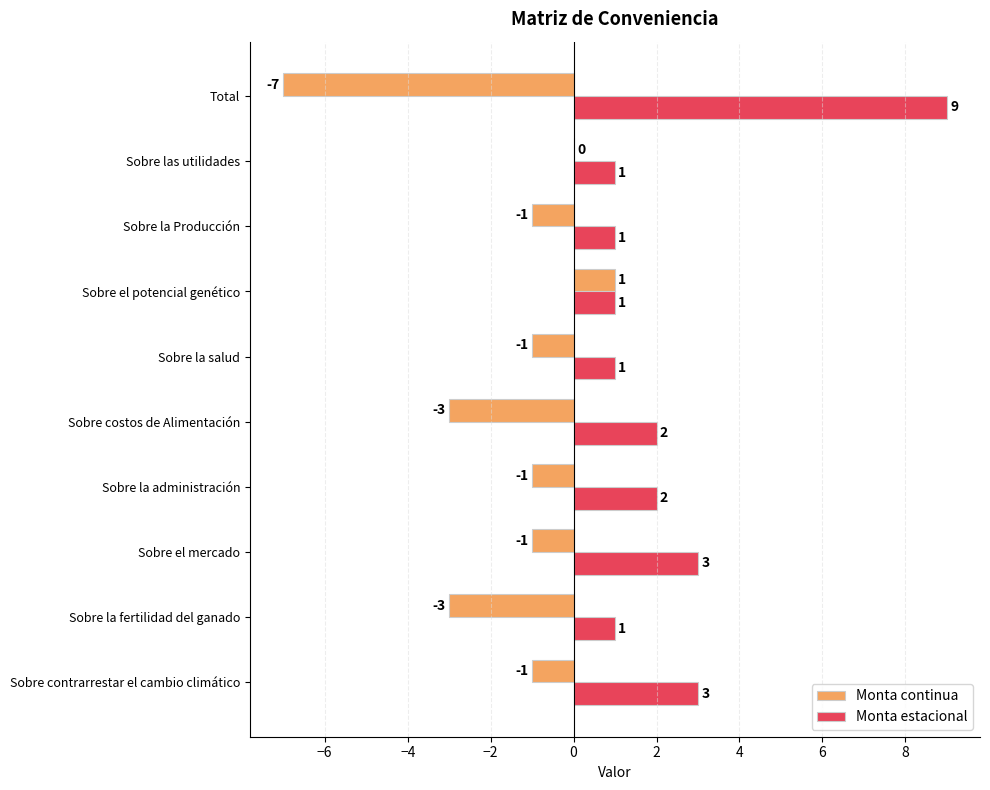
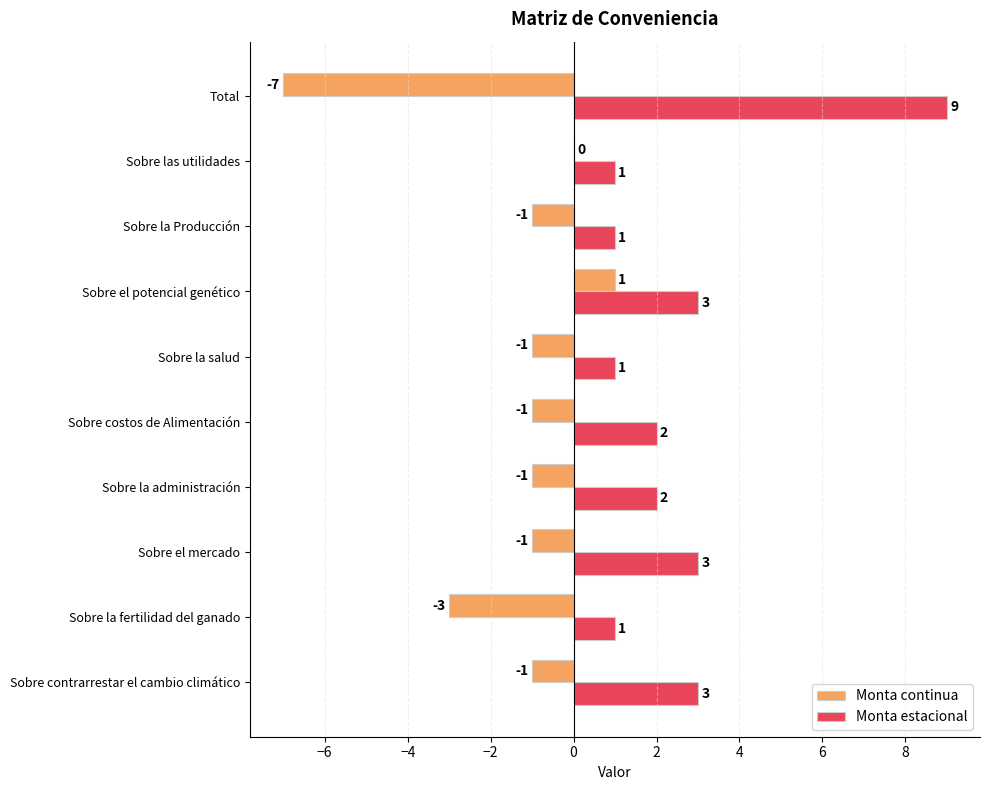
  {
    "Monta continua": {
      "Total": -7,
      "Sobre las utilidades": 0,
      "Sobre la Producción": -1,
      "Sobre el potencial genético": 1,
      "Sobre la salud": -1,
-     "Sobre costos de Alimentación": -3,
+     "Sobre costos de Alimentación": -1,
      "Sobre la administración": -1,
      "Sobre el mercado": -1,
      "Sobre la fertilidad del ganado": -3,
      "Sobre contrarrestar el cambio climático": -1
    },
    "Monta estacional": {
      "Total": 9,
      "Sobre las utilidades": 1,
      "Sobre la Producción": 1,
-     "Sobre el potencial genético": 1,
+     "Sobre el potencial genético": 3,
      "Sobre la salud": 1,
      "Sobre costos de Alimentación": 2,
      "Sobre la administración": 2,
      "Sobre el mercado": 3,
      "Sobre la fertilidad del ganado": 1,
      "Sobre contrarrestar el cambio climático": 3
    }
  }
